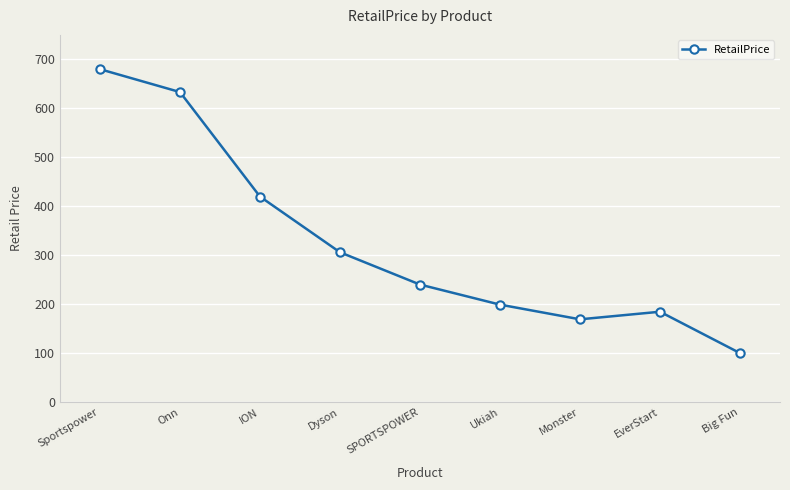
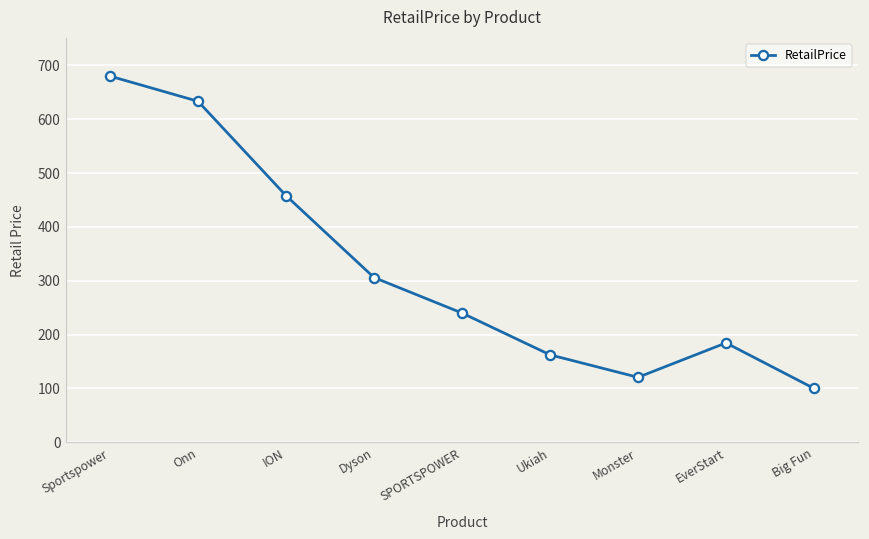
  {
    "Sportspower": 680,
    "Onn": 630,
-   "ION": 420,
+   "ION": 460,
    "Dyson": 310,
    "SPORTSPOWER": 240,
-   "Ukiah": 200,
-   "Monster": 170,
+   "Ukiah": 160,
+   "Monster": 120,
    "EverStart": 180,
    "Big Fun": 100
  }
